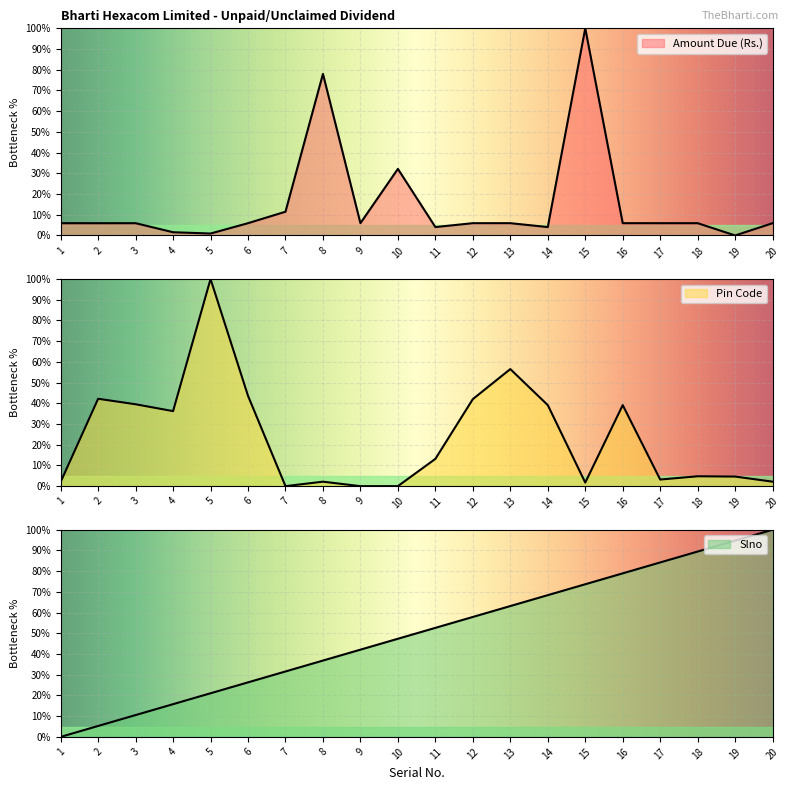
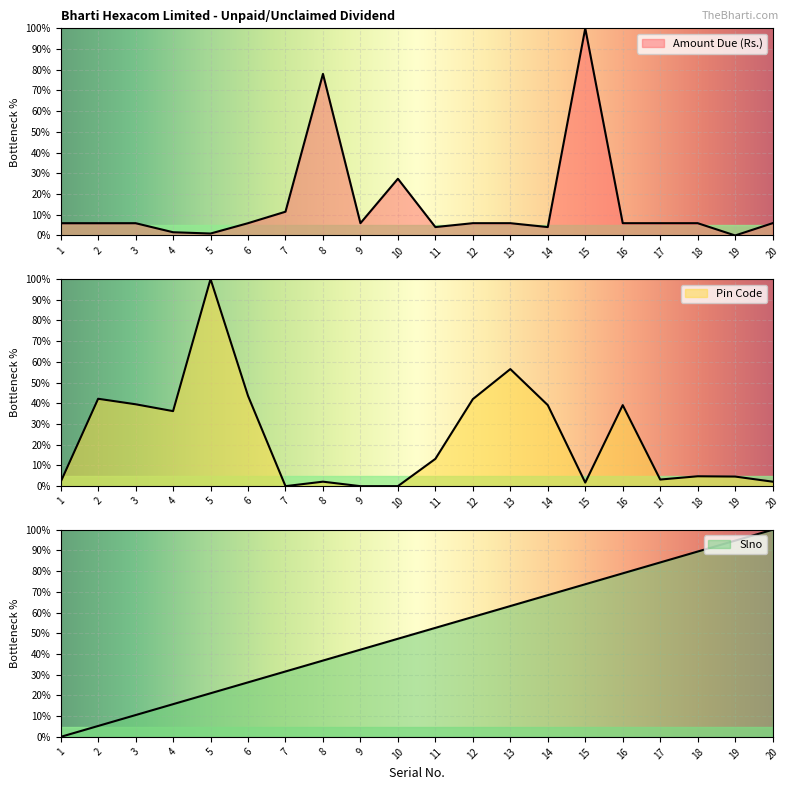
  {
    "Bharti Hexacom Limited - Unpaid/Unclaimed Dividend": {
      "1": "6%",
      "2": "6%",
      "3": "6%",
      "6": "6%",
      "7": "11%",
      "8": "78%",
      "9": "6%",
-     "10": "32%",
+     "10": "27%",
      "12": "6%",
      "13": "6%",
      "15": "100%",
      "16": "6%",
      "17": "6%",
      "18": "6%",
      "20": "6%"
    }
  }
